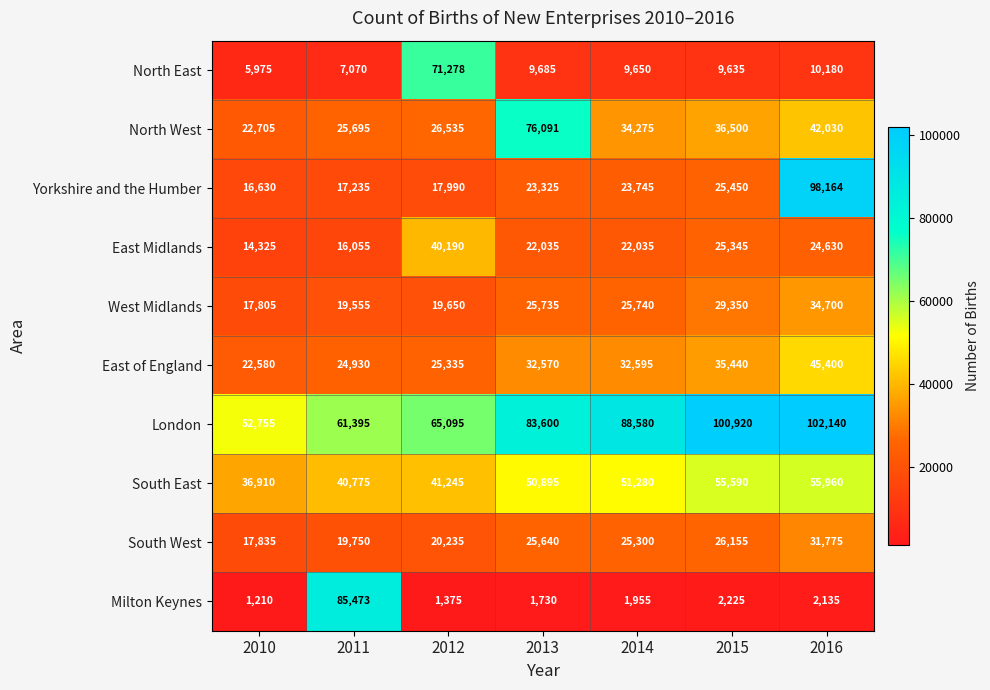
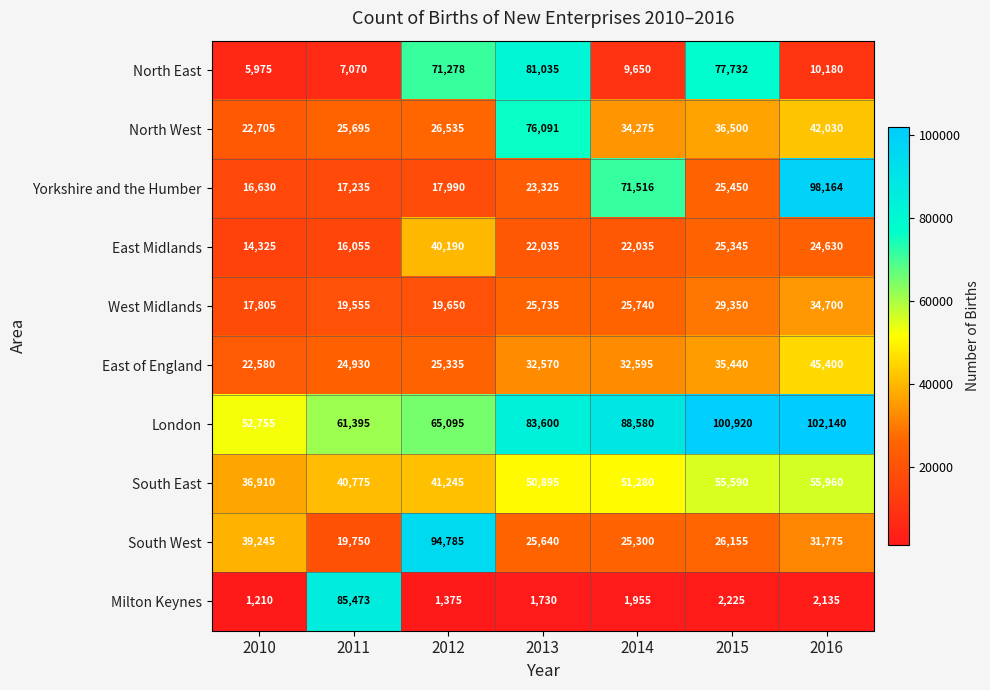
  {
    "North East": {
      "2010": "5,975",
      "2011": "7,070",
      "2012": "71,278",
-     "2013": "9,685",
+     "2013": "81,035",
      "2014": "9,650",
-     "2015": "9,635",
+     "2015": "77,732",
      "2016": "10,180"
    },
    "North West": {
      "2010": "22,705",
      "2011": "25,695",
      "2012": "26,535",
      "2013": "76,091",
      "2014": "34,275",
      "2015": "36,500",
      "2016": "42,030"
    },
    "Yorkshire and the Humber": {
      "2010": "16,630",
      "2011": "17,235",
      "2012": "17,990",
      "2013": "23,325",
-     "2014": "23,745",
+     "2014": "71,516",
      "2015": "25,450",
      "2016": "98,164"
    },
    "East Midlands": {
      "2010": "14,325",
      "2011": "16,055",
      "2012": "40,190",
      "2013": "22,035",
      "2014": "22,035",
      "2015": "25,345",
      "2016": "24,630"
    },
    "West Midlands": {
      "2010": "17,805",
      "2011": "19,555",
      "2012": "19,650",
      "2013": "25,735",
      "2014": "25,740",
      "2015": "29,350",
      "2016": "34,700"
    },
    "East of England": {
      "2010": "22,580",
      "2011": "24,930",
      "2012": "25,335",
      "2013": "32,570",
      "2014": "32,595",
      "2015": "35,440",
      "2016": "45,400"
    },
    "London": {
      "2010": "52,755",
      "2011": "61,395",
      "2012": "65,095",
      "2013": "83,600",
      "2014": "88,580",
      "2015": "100,920",
      "2016": "102,140"
    },
    "South East": {
      "2010": "36,910",
      "2011": "40,775",
      "2012": "41,245",
      "2013": "50,895",
      "2014": "51,280",
      "2015": "55,590",
      "2016": "55,960"
    },
    "South West": {
-     "2010": "17,835",
+     "2010": "39,245",
      "2011": "19,750",
-     "2012": "20,235",
+     "2012": "94,785",
      "2013": "25,640",
      "2014": "25,300",
      "2015": "26,155",
      "2016": "31,775"
    },
    "Milton Keynes": {
      "2010": "1,210",
      "2011": "85,473",
      "2012": "1,375",
      "2013": "1,730",
      "2014": "1,955",
      "2015": "2,225",
      "2016": "2,135"
    }
  }
